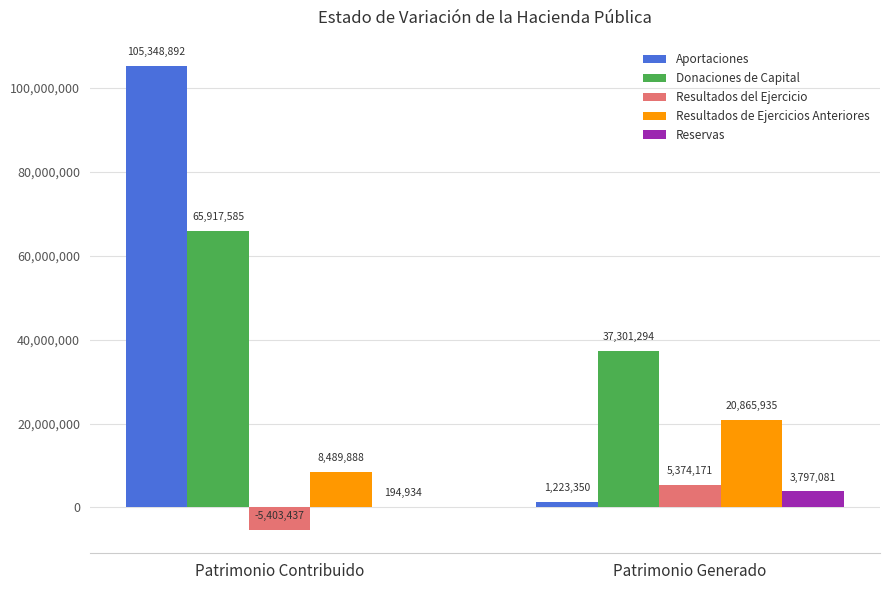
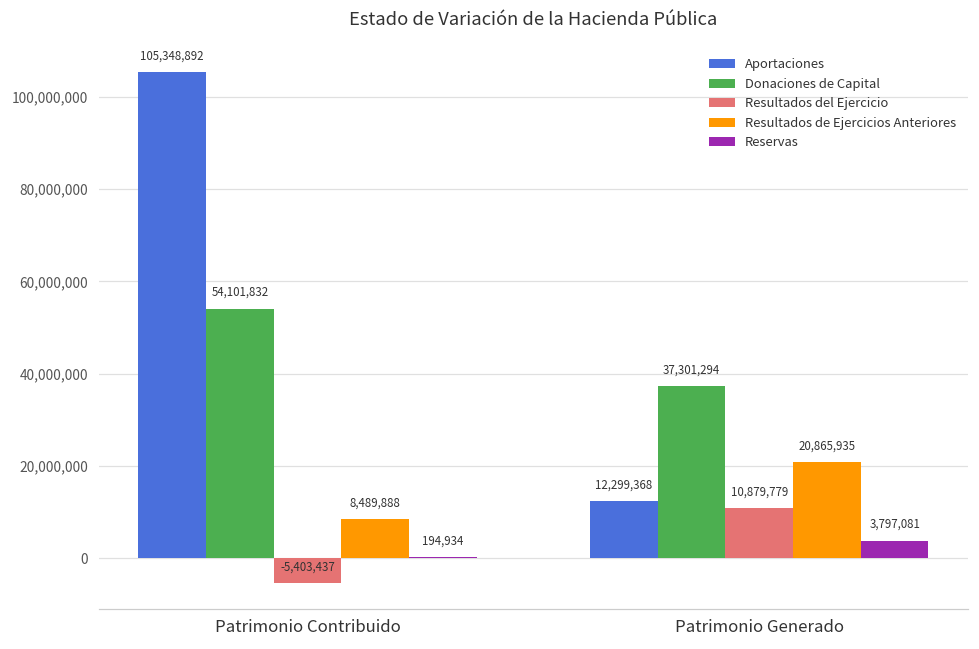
  {
    "Aportaciones": {
      "Patrimonio Contribuido": "105,348,892",
-     "Patrimonio Generado": "1,223,350"
+     "Patrimonio Generado": "12,299,368"
    },
    "Donaciones de Capital": {
-     "Patrimonio Contribuido": "65,917,585",
+     "Patrimonio Contribuido": "54,101,832",
      "Patrimonio Generado": "37,301,294"
    },
    "Resultados del Ejercicio": {
      "Patrimonio Contribuido": "-5,403,437",
-     "Patrimonio Generado": "5,374,171"
+     "Patrimonio Generado": "10,879,779"
    },
    "Resultados de Ejercicios Anteriores": {
      "Patrimonio Contribuido": "8,489,888",
      "Patrimonio Generado": "20,865,935"
    },
    "Reservas": {
      "Patrimonio Contribuido": "194,934",
      "Patrimonio Generado": "3,797,081"
    }
  }
